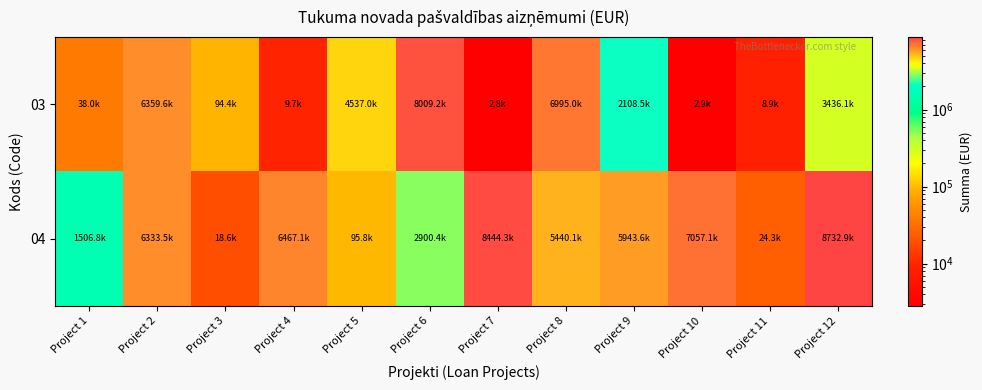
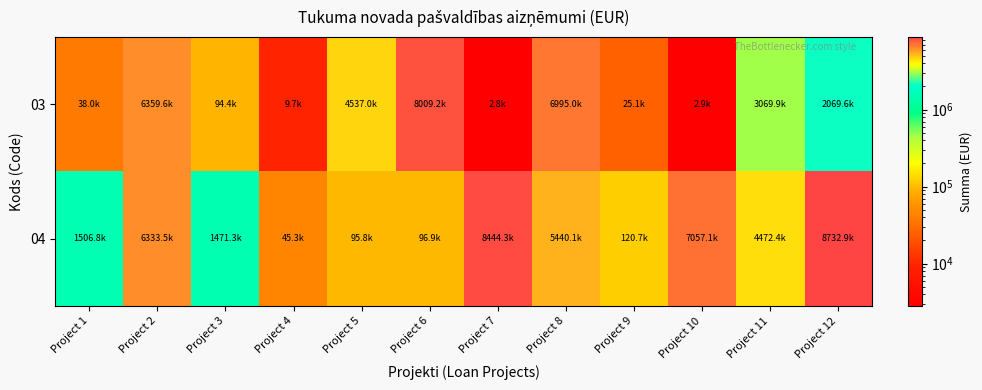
  {
    "03": {
      "Project 1": "38.0k",
      "Project 2": "6359.6k",
      "Project 3": "94.4k",
      "Project 4": "9.7k",
      "Project 5": "4537.0k",
      "Project 6": "8009.2k",
      "Project 7": "2.8k",
      "Project 8": "6995.0k",
-     "Project 9": "2108.5k",
+     "Project 9": "25.1k",
      "Project 10": "2.9k",
-     "Project 11": "8.9k",
-     "Project 12": "3436.1k"
+     "Project 11": "3069.9k",
+     "Project 12": "2069.6k"
    },
    "04": {
      "Project 1": "1506.8k",
      "Project 2": "6333.5k",
-     "Project 3": "18.6k",
-     "Project 4": "6467.1k",
+     "Project 3": "1471.3k",
+     "Project 4": "45.3k",
      "Project 5": "95.8k",
-     "Project 6": "2900.4k",
+     "Project 6": "96.9k",
      "Project 7": "8444.3k",
      "Project 8": "5440.1k",
-     "Project 9": "5943.6k",
+     "Project 9": "120.7k",
      "Project 10": "7057.1k",
-     "Project 11": "24.3k",
+     "Project 11": "4472.4k",
      "Project 12": "8732.9k"
    }
  }
